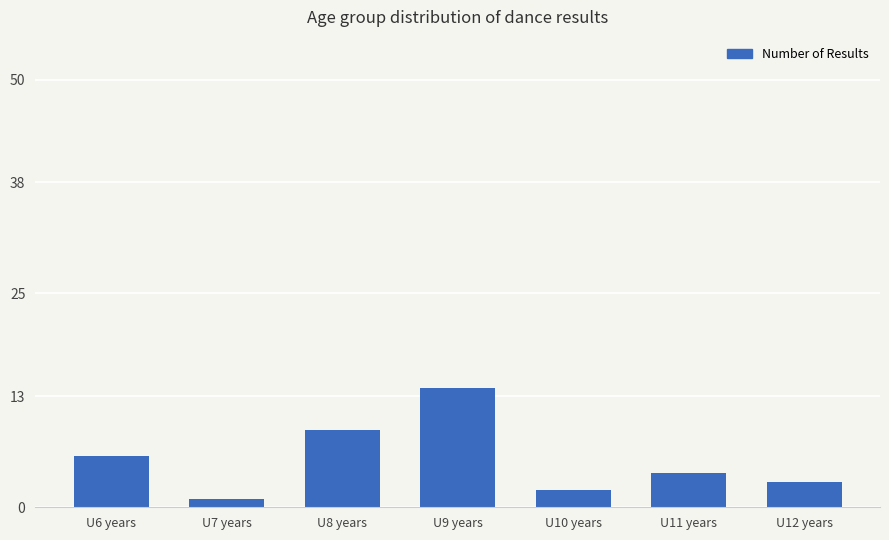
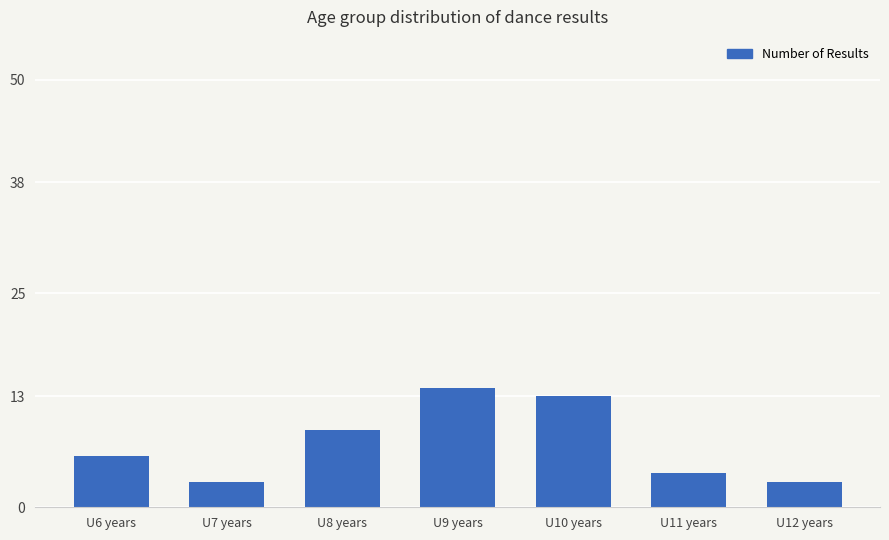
  {
    "U6 years": 6,
-   "U7 years": 1,
+   "U7 years": 3,
    "U8 years": 9,
    "U9 years": 14,
-   "U10 years": 2,
+   "U10 years": 13,
    "U11 years": 4,
    "U12 years": 3
  }
